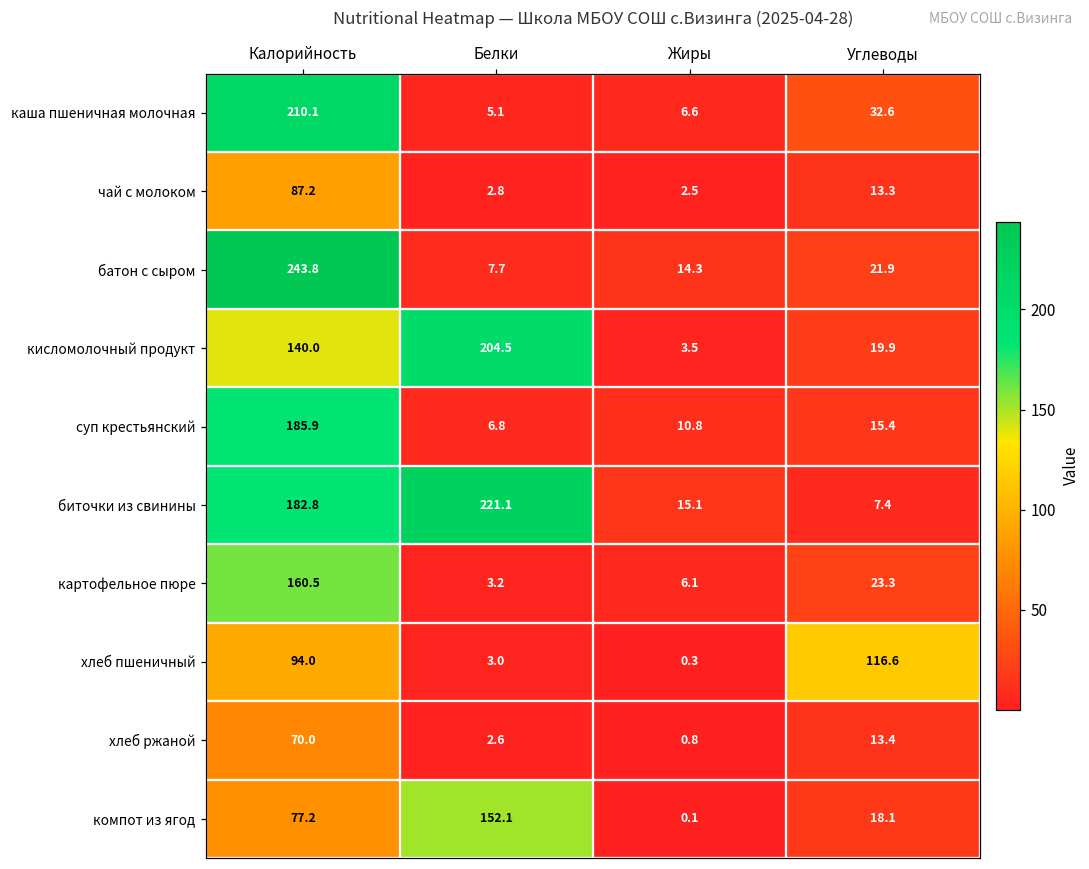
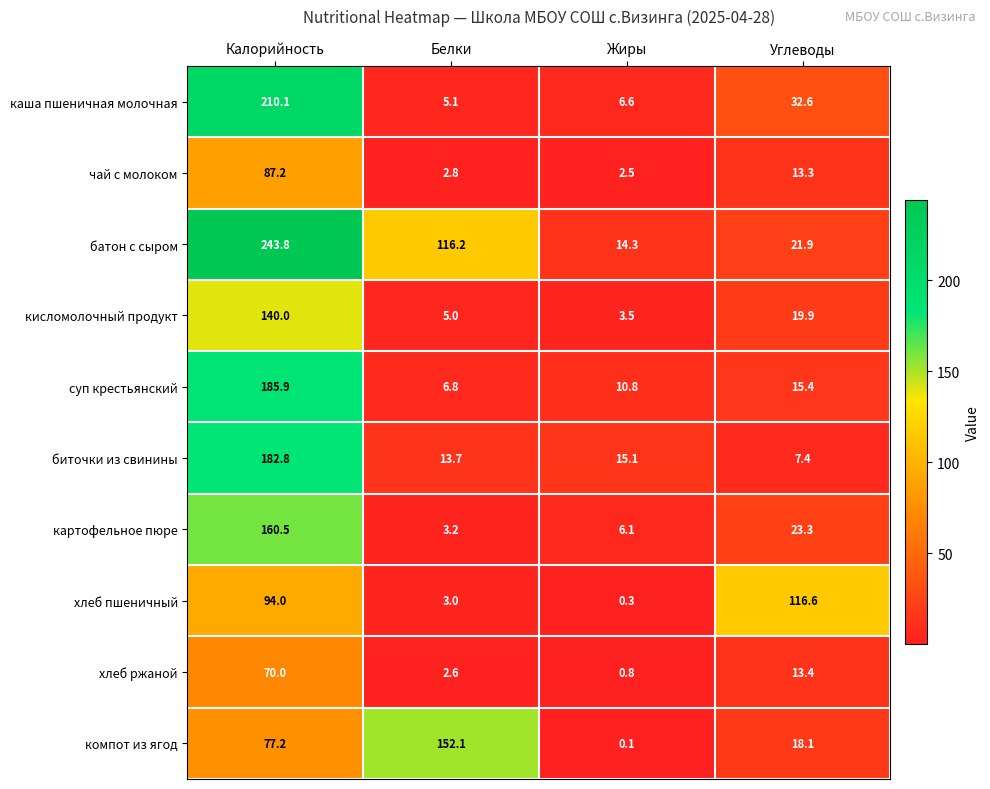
  {
    "каша пшеничная молочная": {
      "Калорийность": 210.1,
      "Белки": 5.1,
      "Жиры": 6.6,
      "Углеводы": 32.6
    },
    "чай с молоком": {
      "Калорийность": 87.2,
      "Белки": 2.8,
      "Жиры": 2.5,
      "Углеводы": 13.3
    },
    "батон с сыром": {
      "Калорийность": 243.8,
-     "Белки": 7.7,
+     "Белки": 116.2,
      "Жиры": 14.3,
      "Углеводы": 21.9
    },
    "кисломолочный продукт": {
      "Калорийность": 140.0,
-     "Белки": 204.5,
+     "Белки": 5.0,
      "Жиры": 3.5,
      "Углеводы": 19.9
    },
    "суп крестьянский": {
      "Калорийность": 185.9,
      "Белки": 6.8,
      "Жиры": 10.8,
      "Углеводы": 15.4
    },
    "биточки из свинины": {
      "Калорийность": 182.8,
-     "Белки": 221.1,
+     "Белки": 13.7,
      "Жиры": 15.1,
      "Углеводы": 7.4
    },
    "картофельное пюре": {
      "Калорийность": 160.5,
      "Белки": 3.2,
      "Жиры": 6.1,
      "Углеводы": 23.3
    },
    "хлеб пшеничный": {
      "Калорийность": 94.0,
      "Белки": 3.0,
      "Жиры": 0.3,
      "Углеводы": 116.6
    },
    "хлеб ржаной": {
      "Калорийность": 70.0,
      "Белки": 2.6,
      "Жиры": 0.8,
      "Углеводы": 13.4
    },
    "компот из ягод": {
      "Калорийность": 77.2,
      "Белки": 152.1,
      "Жиры": 0.1,
      "Углеводы": 18.1
    }
  }
